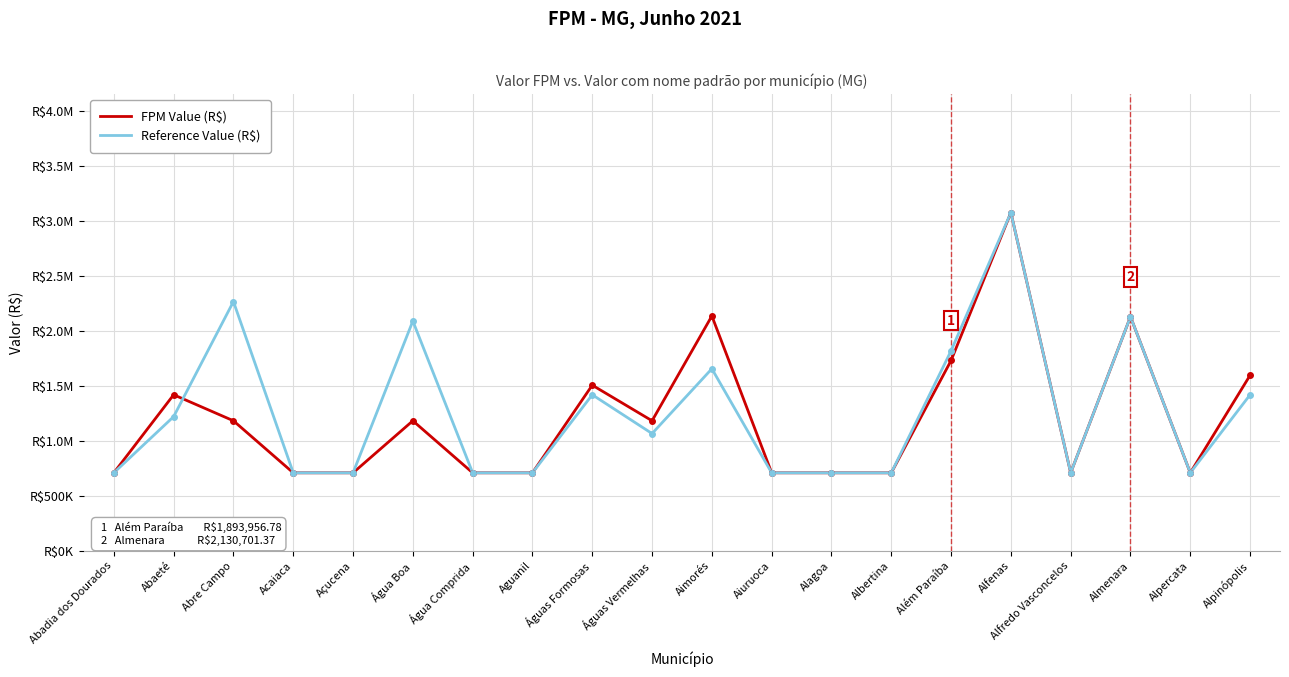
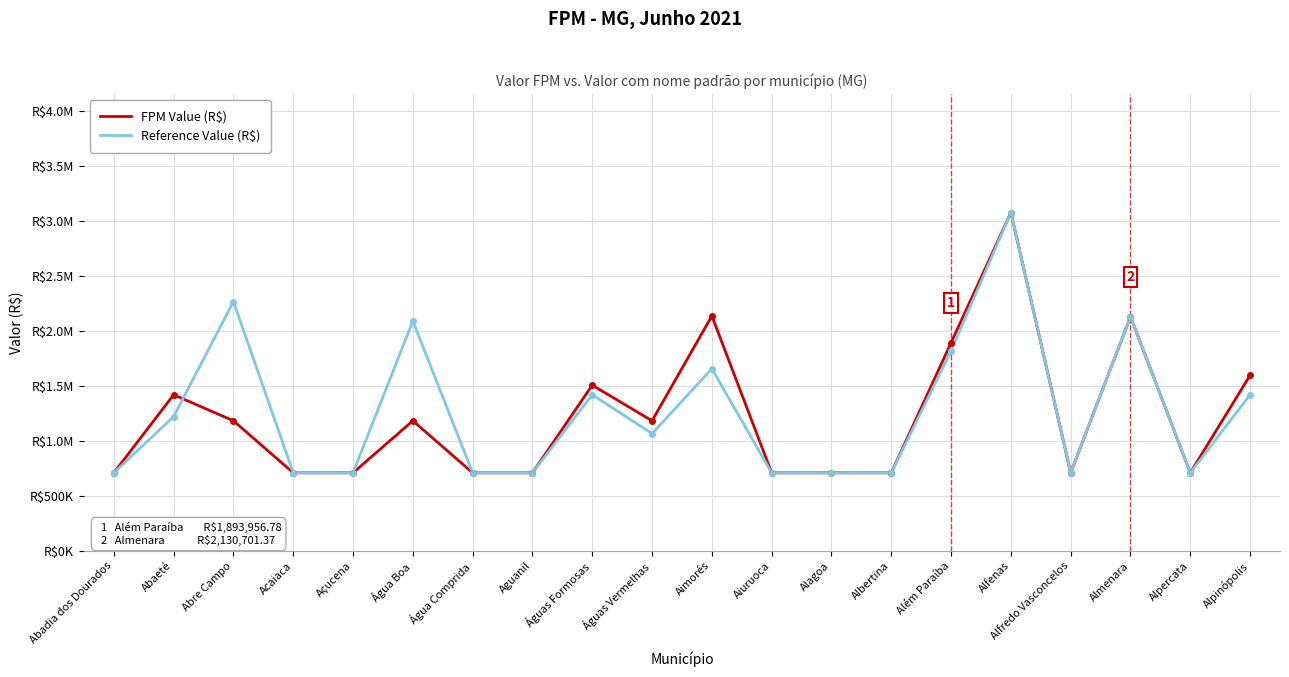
  {
    "FPM Value (R$)": {
      "Abaeté": "R$1420000",
      "Abre Campo": "R$1180000",
      "Água Boa": "R$1180000",
      "Águas Formosas": "R$1510000",
      "Águas Vermelhas": "R$1180000",
      "Aimorés": "R$2140000",
-     "Além Paraíba": "R$1730000",
+     "Além Paraíba": "R$1890000",
      "Alpinópolis": "R$1600000"
    },
    "Reference Value (R$)": {
      "Abaeté": "R$1220000",
      "Abre Campo": "R$2270000",
      "Água Boa": "R$2090000",
      "Águas Formosas": "R$1420000",
      "Águas Vermelhas": "R$1070000",
      "Aimorés": "R$1660000",
      "Além Paraíba": "R$1820000",
      "Alpinópolis": "R$1420000"
    }
  }
